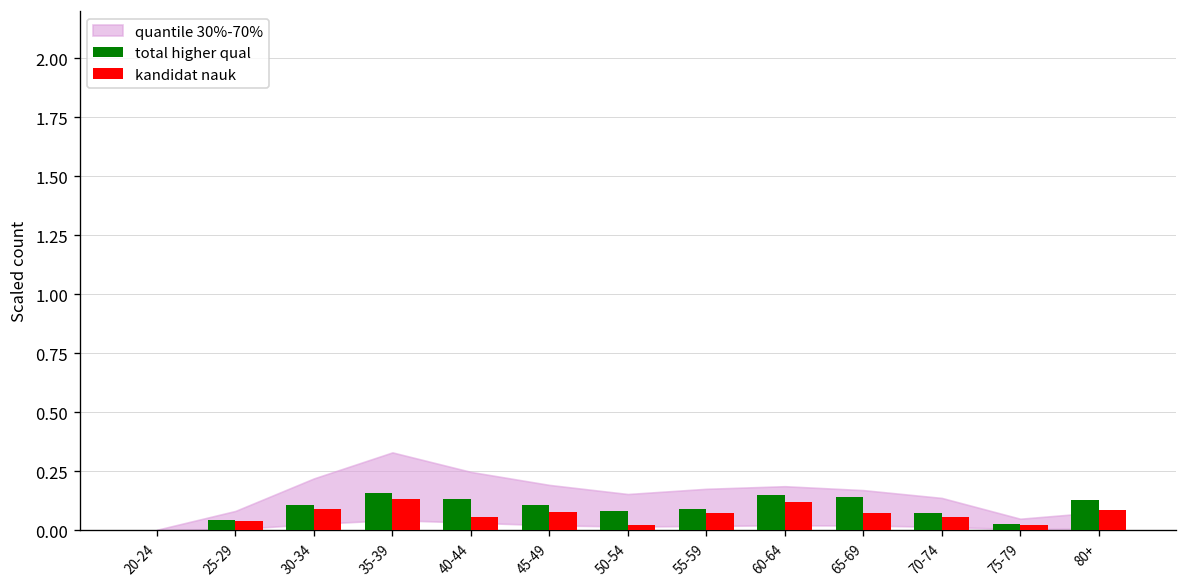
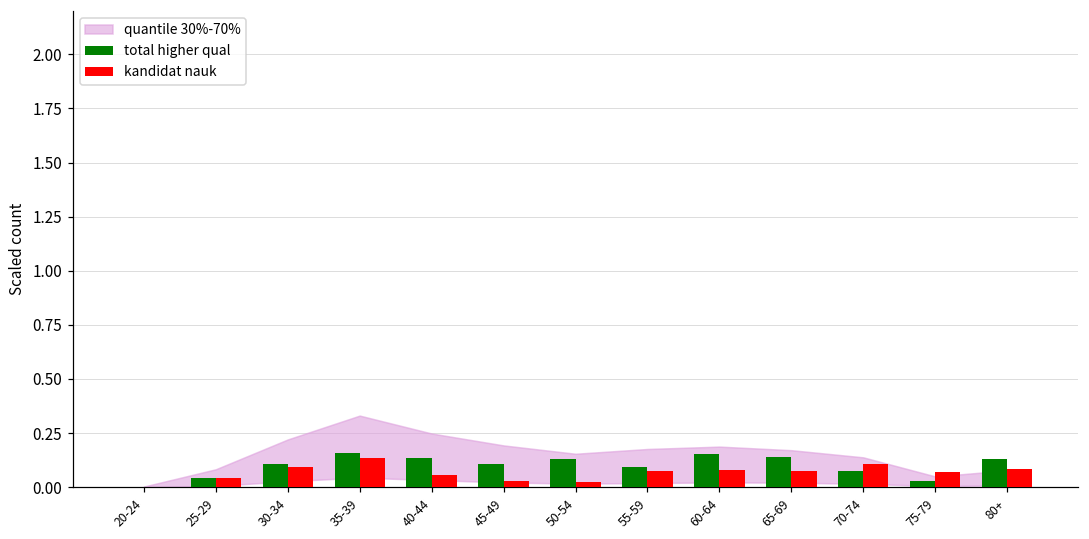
  {
    "total higher qual": {
      "25-29": 0.04,
      "30-34": 0.11,
      "35-39": 0.16,
      "40-44": 0.13,
      "45-49": 0.11,
-     "50-54": 0.08,
+     "50-54": 0.13,
      "55-59": 0.09,
      "60-64": 0.15,
      "65-69": 0.14,
      "70-74": 0.07,
      "75-79": 0.03,
      "80+": 0.13
    },
    "kandidat nauk": {
      "25-29": 0.04,
      "30-34": 0.09,
      "35-39": 0.13,
      "40-44": 0.06,
-     "45-49": 0.08,
+     "45-49": 0.03,
      "50-54": 0.02,
      "55-59": 0.07,
-     "60-64": 0.12,
+     "60-64": 0.08,
      "65-69": 0.07,
-     "70-74": 0.06,
-     "75-79": 0.02,
+     "70-74": 0.10,
+     "75-79": 0.07,
      "80+": 0.09
    }
  }
